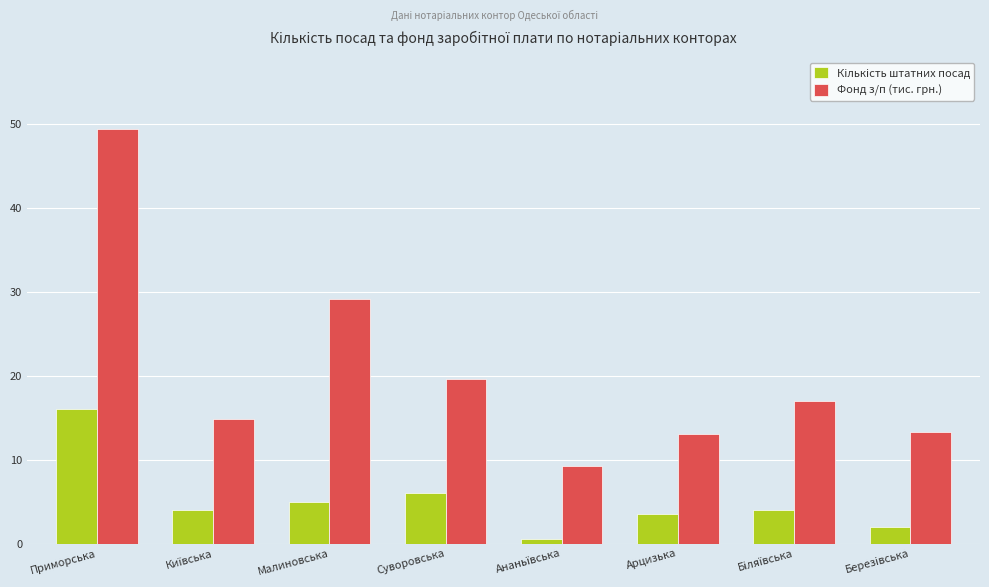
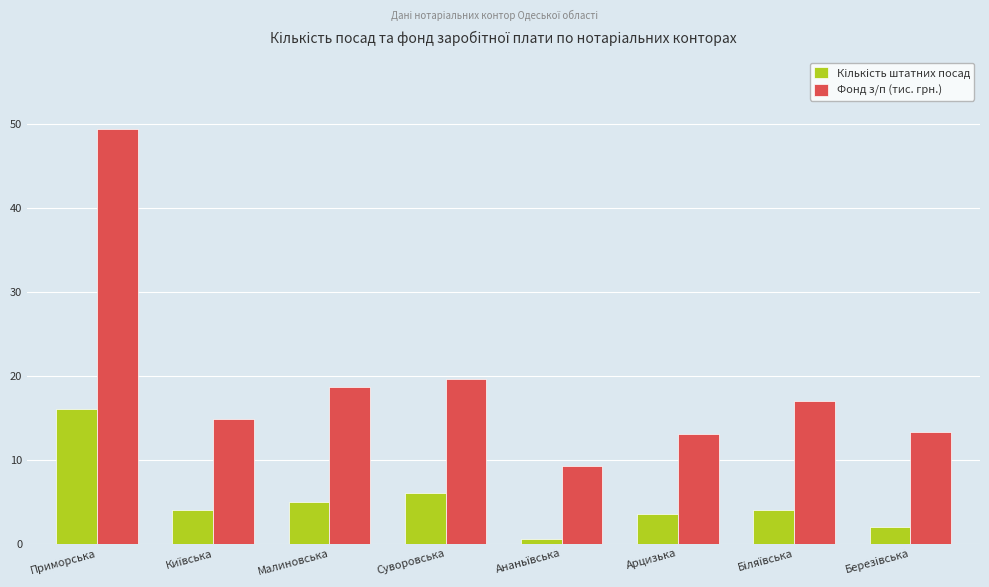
  {
    "Кількість штатних посад": {
      "Приморська": 16,
      "Київська": 4,
      "Малиновська": 5,
      "Суворовська": 6,
      "Ананьївська": 1,
      "Арцизька": 4,
      "Біляївська": 4,
      "Березівська": 2
    },
    "Фонд з/п (тис. грн.)": {
      "Приморська": 49,
      "Київська": 15,
-     "Малиновська": 29,
+     "Малиновська": 19,
      "Суворовська": 20,
      "Ананьївська": 9,
      "Арцизька": 13,
      "Біляївська": 17,
      "Березівська": 13
    }
  }
